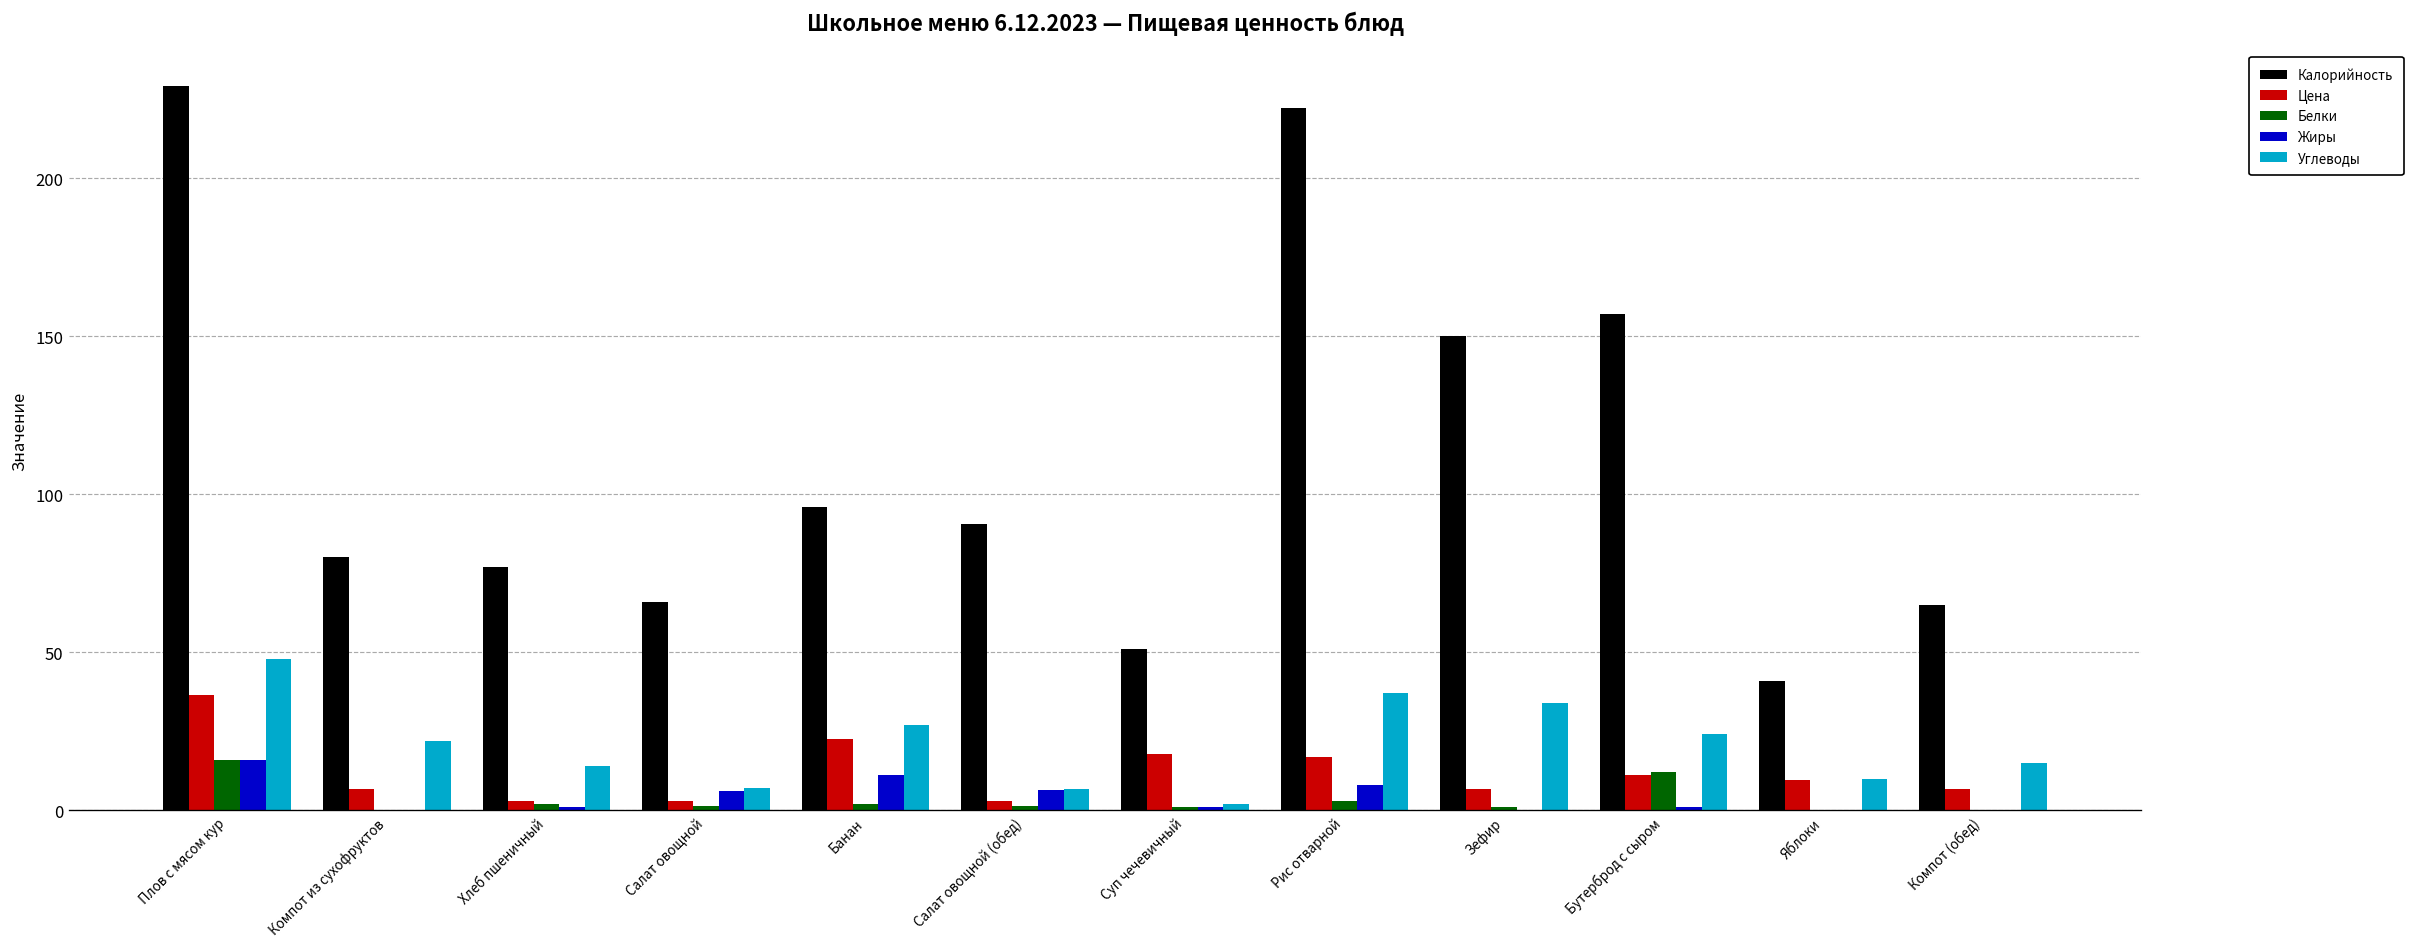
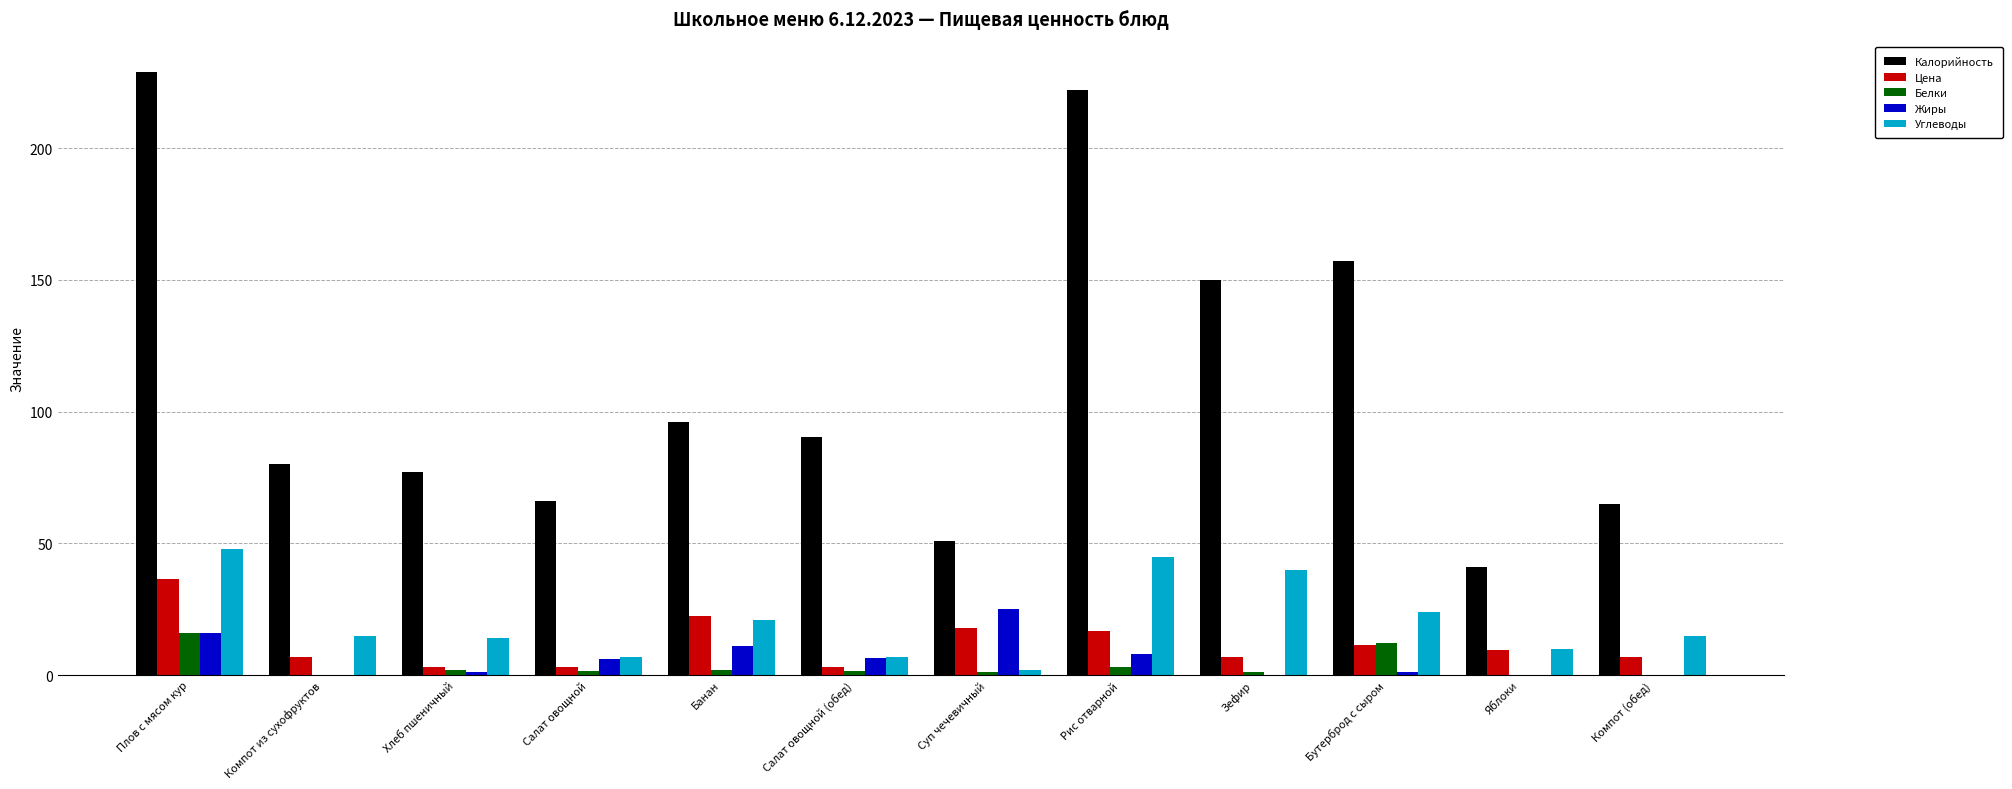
  {
    "Калорийность": {
      "Плов с мясом кур": 229,
      "Компот из сухофруктов": 80,
      "Хлеб пшеничный": 77,
      "Салат овощной": 66,
      "Банан": 96,
      "Салат овощной (обед)": 91,
      "Суп чечевичный": 51,
      "Рис отварной": 222,
      "Зефир": 150,
      "Бутерброд с сыром": 157,
      "Яблоки": 41,
      "Компот (обед)": 65
    },
    "Цена": {
      "Плов с мясом кур": 37,
      "Компот из сухофруктов": 7,
      "Хлеб пшеничный": 3,
      "Салат овощной": 3,
      "Банан": 23,
      "Салат овощной (обед)": 3,
      "Суп чечевичный": 18,
      "Рис отварной": 17,
      "Зефир": 7,
      "Бутерброд с сыром": 11,
      "Яблоки": 10,
      "Компот (обед)": 7
    },
    "Белки": {
      "Плов с мясом кур": 16,
      "Компот из сухофруктов": 0,
      "Хлеб пшеничный": 2,
      "Салат овощной": 1,
      "Банан": 2,
      "Салат овощной (обед)": 1,
      "Суп чечевичный": 1,
      "Рис отварной": 3,
      "Зефир": 1,
      "Бутерброд с сыром": 12,
      "Яблоки": 0,
      "Компот (обед)": 0
    },
    "Жиры": {
      "Плов с мясом кур": 16,
      "Компот из сухофруктов": 0,
      "Хлеб пшеничный": 1,
      "Салат овощной": 6,
      "Банан": 11,
      "Салат овощной (обед)": 6,
-     "Суп чечевичный": 1,
+     "Суп чечевичный": 25,
      "Рис отварной": 8,
      "Бутерброд с сыром": 1,
      "Яблоки": 0,
      "Компот (обед)": 0
    },
    "Углеводы": {
      "Плов с мясом кур": 48,
-     "Компот из сухофруктов": 22,
+     "Компот из сухофруктов": 15,
      "Хлеб пшеничный": 14,
      "Салат овощной": 7,
-     "Банан": 27,
+     "Банан": 21,
      "Салат овощной (обед)": 7,
      "Суп чечевичный": 2,
-     "Рис отварной": 37,
-     "Зефир": 34,
+     "Рис отварной": 45,
+     "Зефир": 40,
      "Бутерброд с сыром": 24,
      "Яблоки": 10,
      "Компот (обед)": 15
    }
  }
